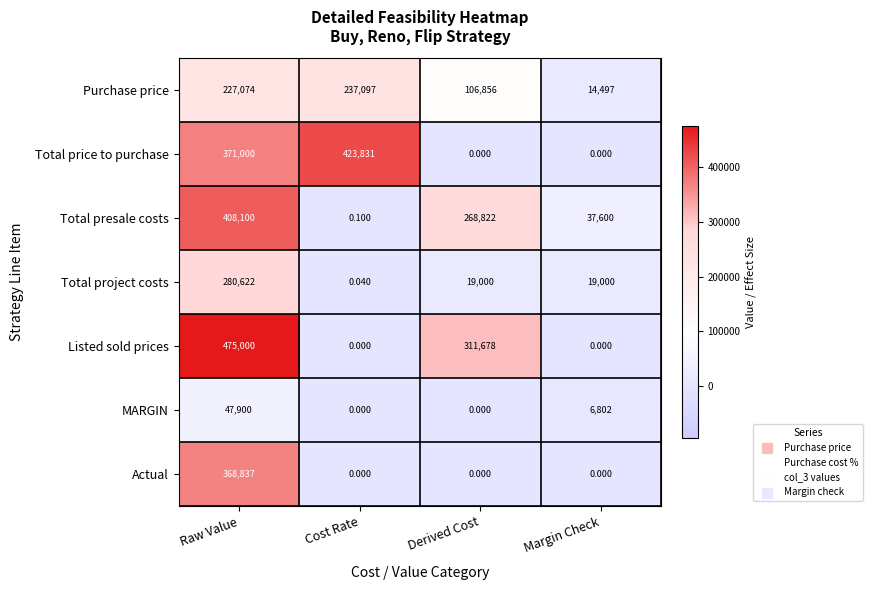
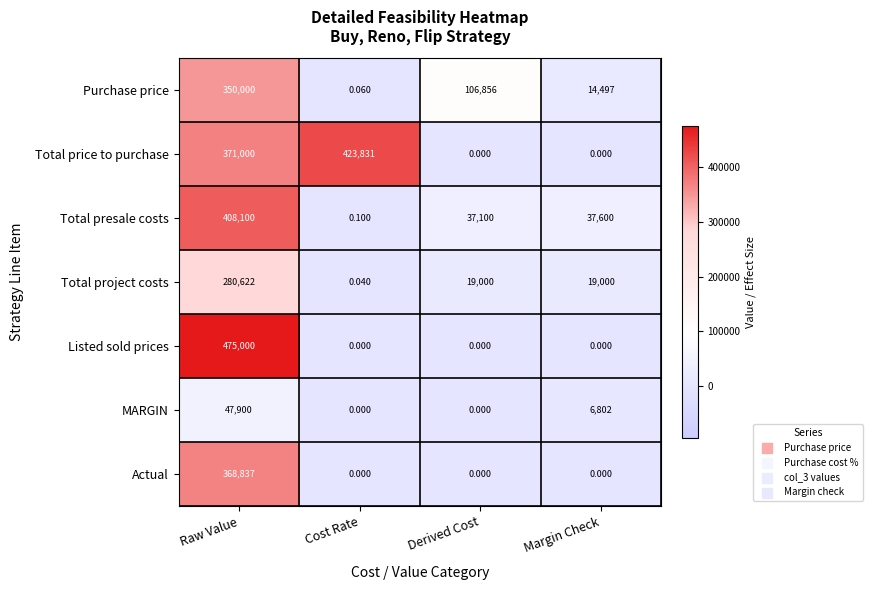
  {
    "Purchase price": {
-     "Raw Value": "227,074",
-     "Cost Rate": "237,097",
+     "Raw Value": "350,000",
+     "Cost Rate": "0.060",
      "Derived Cost": "106,856",
      "Margin Check": "14,497"
    },
    "Total price to purchase": {
      "Raw Value": "371,000",
      "Cost Rate": "423,831",
      "Derived Cost": "0.000",
      "Margin Check": "0.000"
    },
    "Total presale costs": {
      "Raw Value": "408,100",
      "Cost Rate": "0.100",
-     "Derived Cost": "268,822",
+     "Derived Cost": "37,100",
      "Margin Check": "37,600"
    },
    "Total project costs": {
      "Raw Value": "280,622",
      "Cost Rate": "0.040",
      "Derived Cost": "19,000",
      "Margin Check": "19,000"
    },
    "Listed sold prices": {
      "Raw Value": "475,000",
      "Cost Rate": "0.000",
-     "Derived Cost": "311,678",
+     "Derived Cost": "0.000",
      "Margin Check": "0.000"
    },
    "MARGIN": {
      "Raw Value": "47,900",
      "Cost Rate": "0.000",
      "Derived Cost": "0.000",
      "Margin Check": "6,802"
    },
    "Actual": {
      "Raw Value": "368,837",
      "Cost Rate": "0.000",
      "Derived Cost": "0.000",
      "Margin Check": "0.000"
    }
  }
